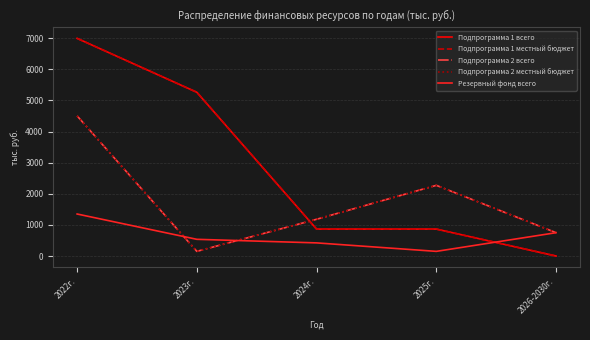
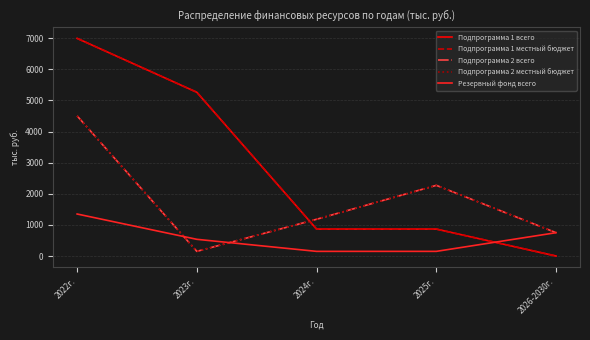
  {
    "Резервный фонд всего": {
      "2022г.": 1400,
      "2023г.": 500,
-     "2024г.": 400,
+     "2024г.": 200,
      "2025г.": 200
    }
  }
